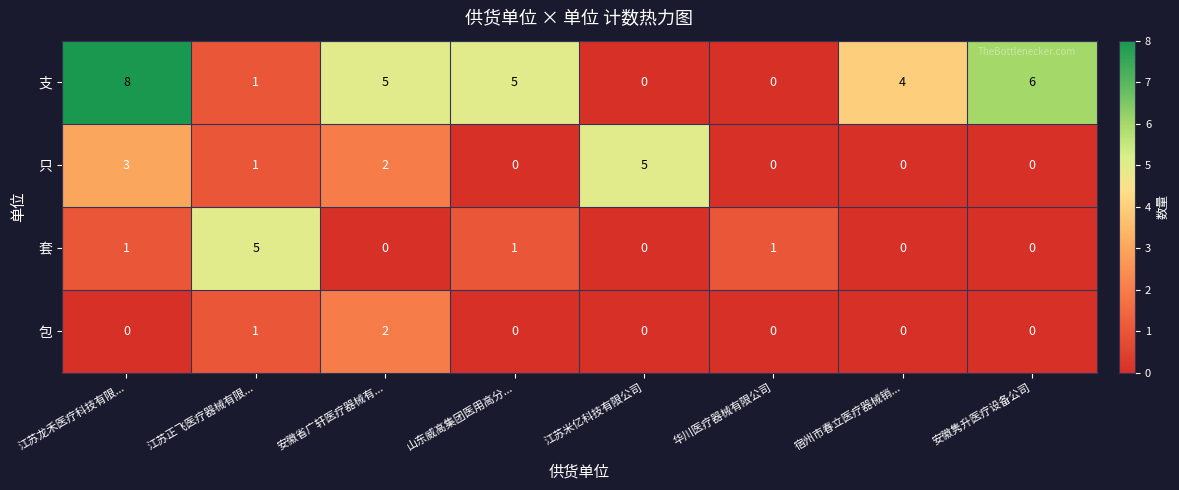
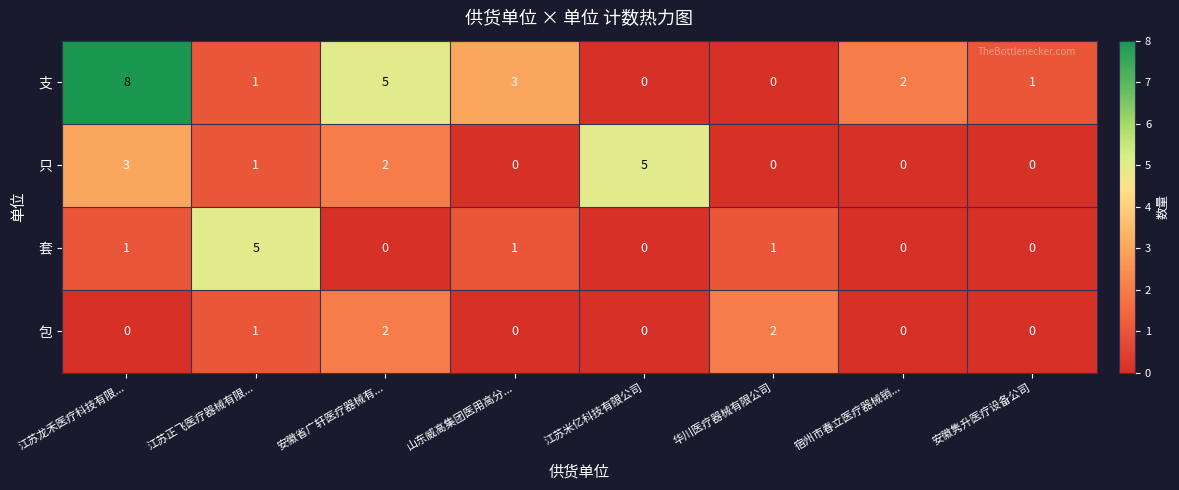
  {
    "支": {
      "江苏龙禾医疗科技有限...": 8,
      "江苏正飞医疗器械有限...": 1,
      "安徽省广轩医疗器械有...": 5,
-     "山东威高集团医用高分...": 5,
+     "山东威高集团医用高分...": 3,
      "江苏米亿科技有限公司": 0,
      "华川医疗器械有限公司": 0,
-     "宿州市春立医疗器械销...": 4,
-     "安徽隽升医疗设备公司": 6
+     "宿州市春立医疗器械销...": 2,
+     "安徽隽升医疗设备公司": 1
    },
    "只": {
      "江苏龙禾医疗科技有限...": 3,
      "江苏正飞医疗器械有限...": 1,
      "安徽省广轩医疗器械有...": 2,
      "山东威高集团医用高分...": 0,
      "江苏米亿科技有限公司": 5,
      "华川医疗器械有限公司": 0,
      "宿州市春立医疗器械销...": 0,
      "安徽隽升医疗设备公司": 0
    },
    "套": {
      "江苏龙禾医疗科技有限...": 1,
      "江苏正飞医疗器械有限...": 5,
      "安徽省广轩医疗器械有...": 0,
      "山东威高集团医用高分...": 1,
      "江苏米亿科技有限公司": 0,
      "华川医疗器械有限公司": 1,
      "宿州市春立医疗器械销...": 0,
      "安徽隽升医疗设备公司": 0
    },
    "包": {
      "江苏龙禾医疗科技有限...": 0,
      "江苏正飞医疗器械有限...": 1,
      "安徽省广轩医疗器械有...": 2,
      "山东威高集团医用高分...": 0,
      "江苏米亿科技有限公司": 0,
-     "华川医疗器械有限公司": 0,
+     "华川医疗器械有限公司": 2,
      "宿州市春立医疗器械销...": 0,
      "安徽隽升医疗设备公司": 0
    }
  }
